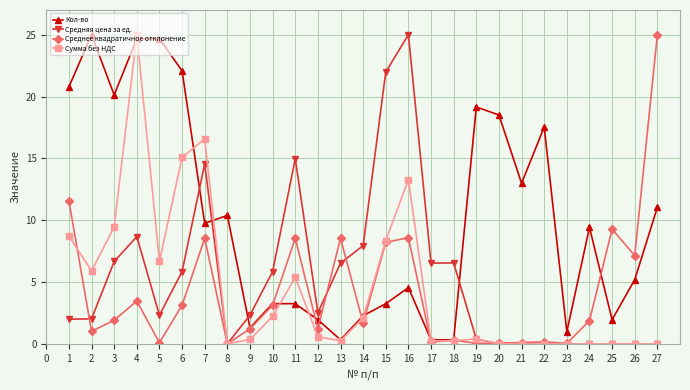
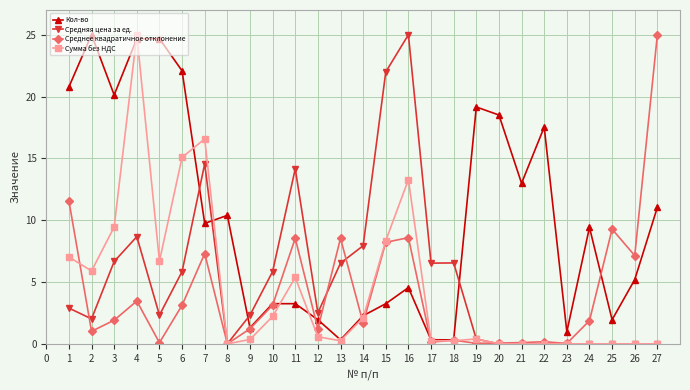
  {
    "Кол-во": {
      "1": 20.8,
      "3": 20.1,
      "6": 22.1,
      "7": 9.7,
      "8": 10.4,
      "11": 3.2,
      "12": 1.9,
      "15": 3.2,
      "16": 4.5,
      "19": 19.2,
      "20": 18.5,
      "21": 13.0,
      "22": 17.5,
      "23": 1.0,
      "24": 9.4,
      "25": 1.9,
      "26": 5.2,
      "27": 11.0
    },
    "Средняя цена за ед.": {
-     "1": 2.0,
+     "1": 2.9,
      "2": 2.0,
      "3": 6.7,
      "4": 8.7,
      "5": 2.3,
      "6": 5.8,
      "7": 14.6,
      "9": 2.3,
      "10": 5.8,
-     "11": 15.0,
+     "11": 14.2,
      "12": 2.5,
      "13": 6.5,
      "14": 7.9,
      "15": 22.0,
      "16": 25.0,
      "17": 6.5,
      "18": 6.5
    },
    "Среднее квадратичное отклонение": {
      "1": 11.6,
      "2": 1.0,
      "3": 1.9,
      "4": 3.5,
      "5": 0.1,
      "6": 3.1,
-     "7": 8.5,
+     "7": 7.3,
      "11": 8.5,
      "12": 1.2,
      "13": 8.5,
      "14": 1.7,
      "16": 8.6,
      "19": 0.0,
      "24": 1.9,
      "25": 9.3,
      "26": 7.1,
      "27": 25.0
    },
    "Сумма без НДС": {
-     "1": 8.7,
+     "1": 7.0,
      "2": 5.9,
      "3": 9.4,
      "5": 6.7,
      "6": 15.1,
      "7": 16.6,
      "9": 0.4,
      "10": 2.2,
      "11": 5.4,
      "12": 0.6,
      "16": 13.3
    }
  }
